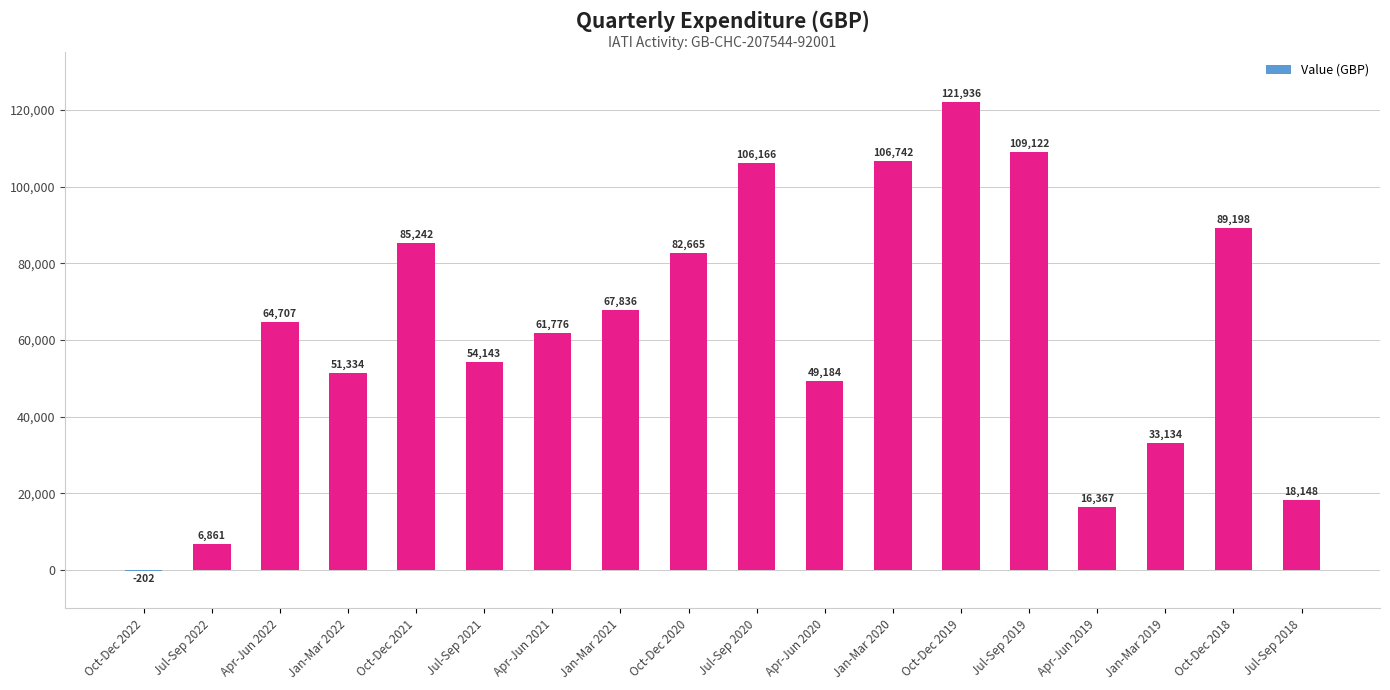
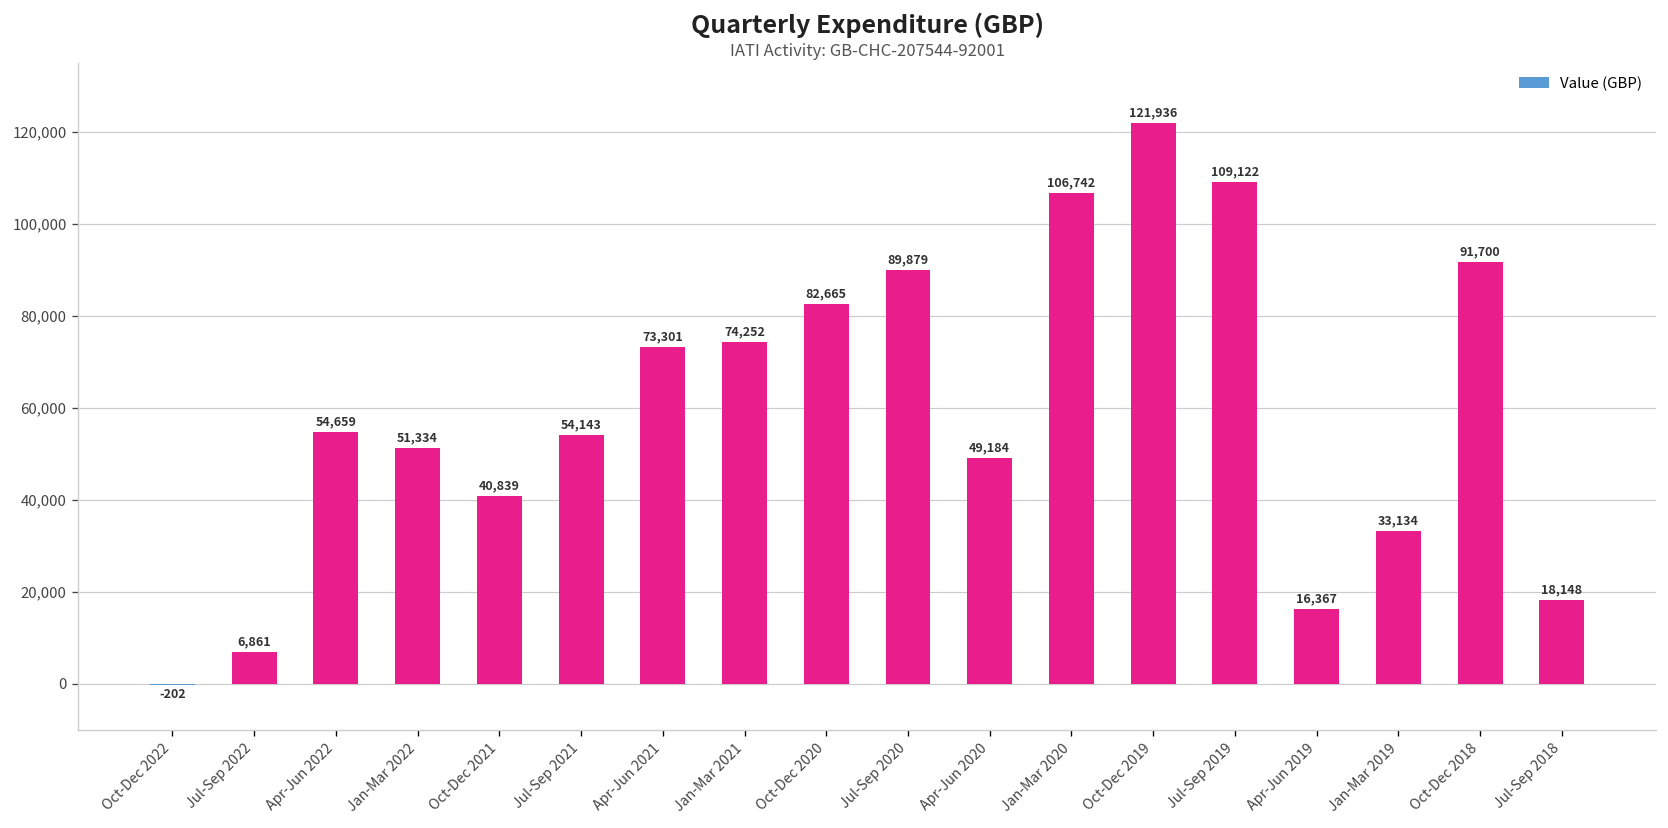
  {
    "Oct-Dec 2022": "-202",
    "Jul-Sep 2022": "6,861",
-   "Apr-Jun 2022": "64,707",
-   "Oct-Dec 2021": "85,242",
+   "Apr-Jun 2022": "54,659",
+   "Oct-Dec 2021": "40,839",
    "Jul-Sep 2021": "54,143",
-   "Apr-Jun 2021": "61,776",
-   "Jan-Mar 2021": "67,836",
+   "Apr-Jun 2021": "73,301",
+   "Jan-Mar 2021": "74,252",
    "Oct-Dec 2020": "82,665",
-   "Jul-Sep 2020": "106,166",
+   "Jul-Sep 2020": "89,879",
    "Apr-Jun 2020": "49,184",
    "Jan-Mar 2020": "106,742",
    "Oct-Dec 2019": "121,936",
    "Jul-Sep 2019": "109,122",
    "Apr-Jun 2019": "16,367",
-   "Oct-Dec 2018": "89,198",
+   "Oct-Dec 2018": "91,700",
    "Jul-Sep 2018": "18,148"
  }
